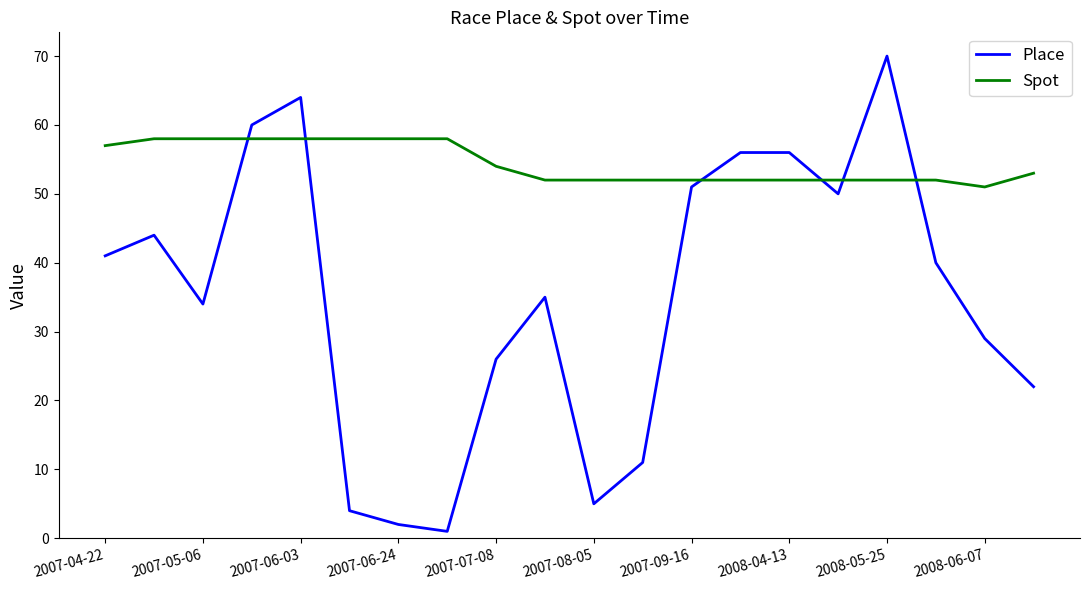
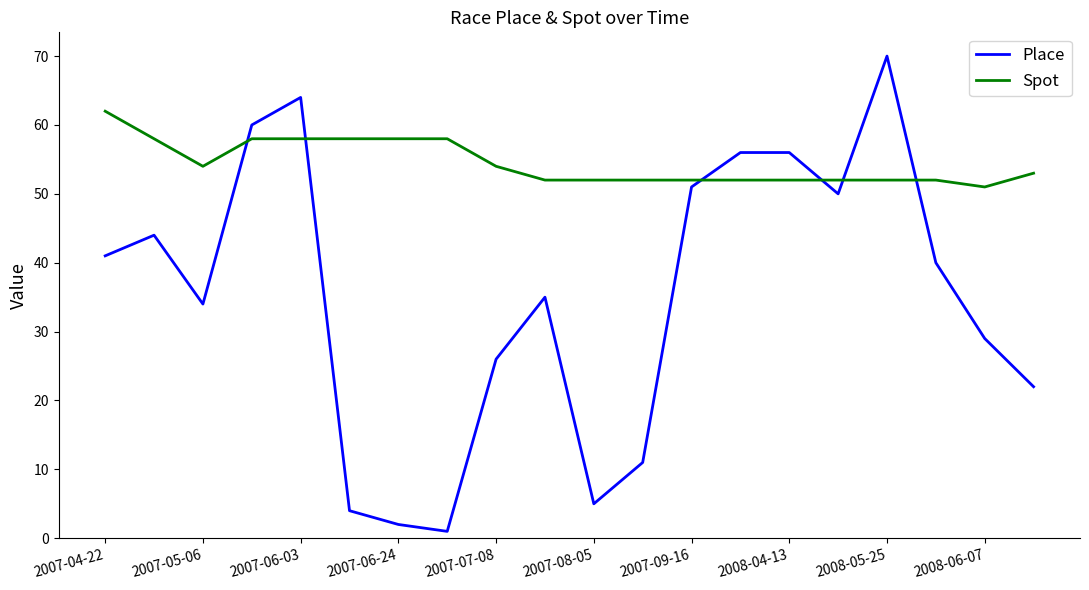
  {
    "Place": {
      "2007-04-22": 41,
      "2007-05-06": 34,
      "2007-06-03": 64,
      "2007-06-24": 2,
      "2007-07-08": 26,
      "2007-08-05": 5,
      "2007-09-16": 51,
      "2008-04-13": 56,
      "2008-05-25": 70,
      "2008-06-07": 29
    },
    "Spot": {
-     "2007-04-22": 57,
-     "2007-05-06": 58,
+     "2007-04-22": 62,
+     "2007-05-06": 54,
      "2007-06-03": 58,
      "2007-06-24": 58,
      "2007-07-08": 54,
      "2007-08-05": 52,
      "2007-09-16": 52,
      "2008-04-13": 52,
      "2008-05-25": 52,
      "2008-06-07": 51
    }
  }
